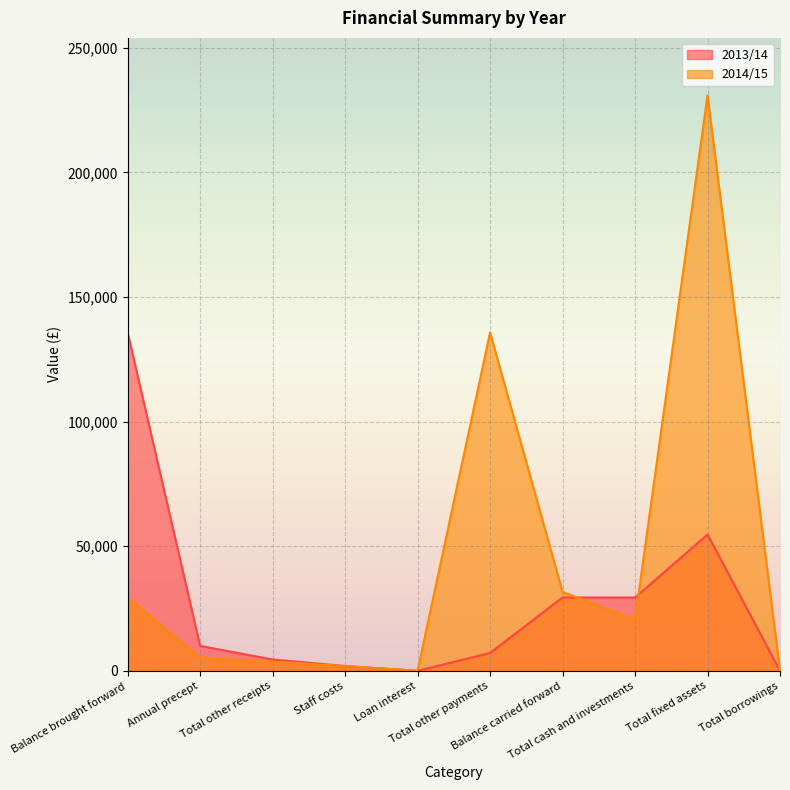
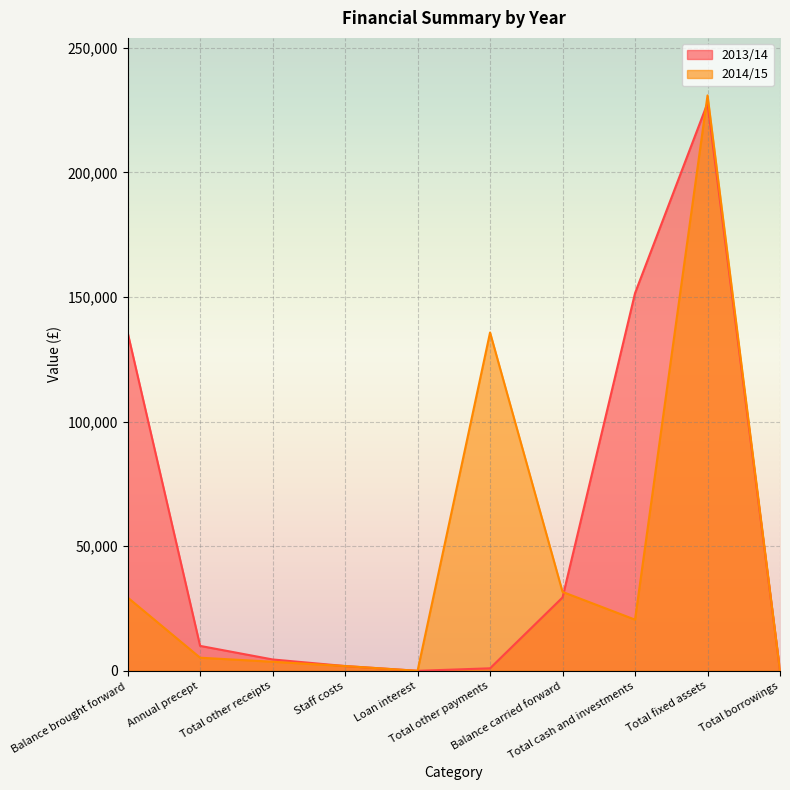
  {
    "2013/14": {
      "Balance brought forward": "136,000",
      "Annual precept": "10,000",
-     "Total other payments": "7,000",
+     "Total other payments": "1,000",
      "Balance carried forward": "29,000",
-     "Total cash and investments": "29,000",
-     "Total fixed assets": "55,000"
+     "Total cash and investments": "152,000",
+     "Total fixed assets": "228,000"
    },
    "2014/15": {
      "Balance brought forward": "29,000",
      "Annual precept": "5,000",
      "Total other payments": "136,000",
      "Balance carried forward": "32,000",
      "Total cash and investments": "21,000",
      "Total fixed assets": "231,000"
    }
  }
